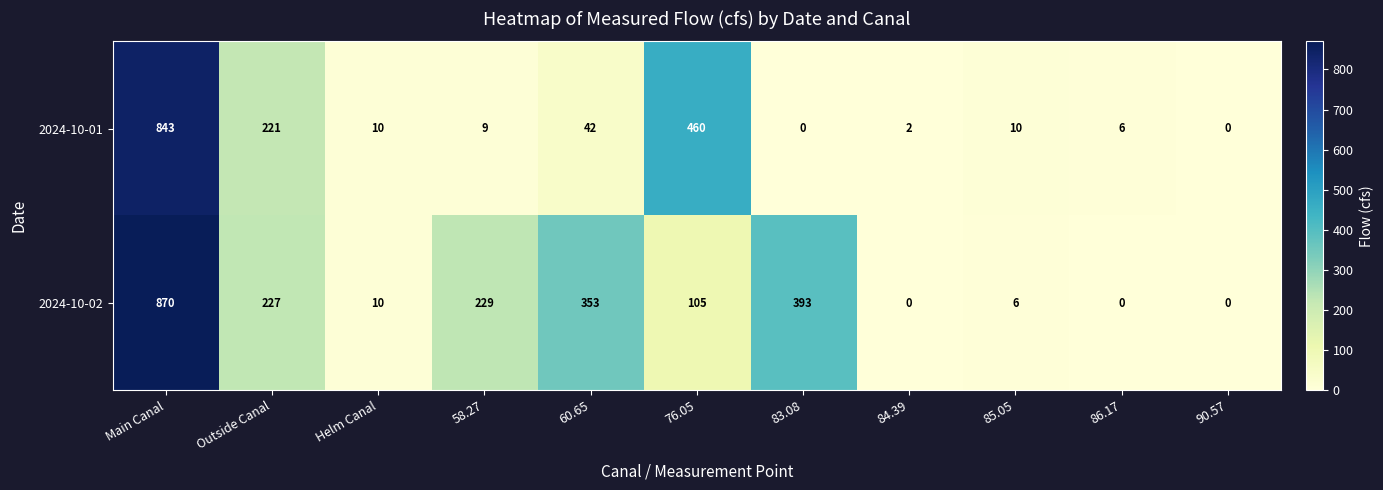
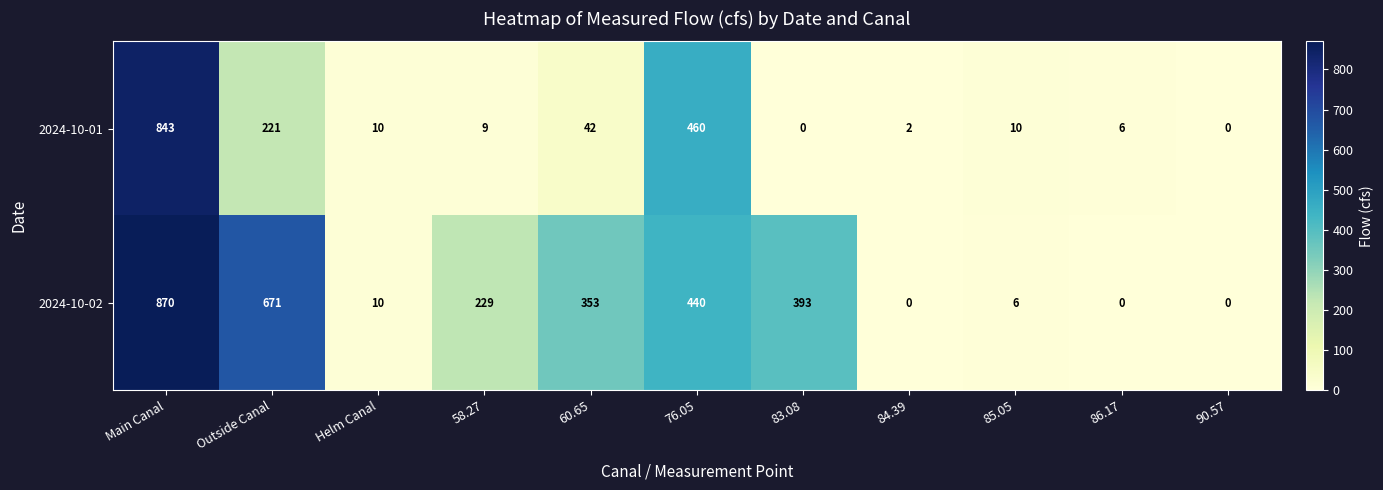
  {
    "2024-10-01": {
      "Main Canal": 843,
      "Outside Canal": 221,
      "Helm Canal": 10,
      "58.27": 9,
      "60.65": 42,
      "76.05": 460,
      "83.08": 0,
      "84.39": 2,
      "85.05": 10,
      "86.17": 6,
      "90.57": 0
    },
    "2024-10-02": {
      "Main Canal": 870,
-     "Outside Canal": 227,
+     "Outside Canal": 671,
      "Helm Canal": 10,
      "58.27": 229,
      "60.65": 353,
-     "76.05": 105,
+     "76.05": 440,
      "83.08": 393,
      "84.39": 0,
      "85.05": 6,
      "86.17": 0,
      "90.57": 0
    }
  }
